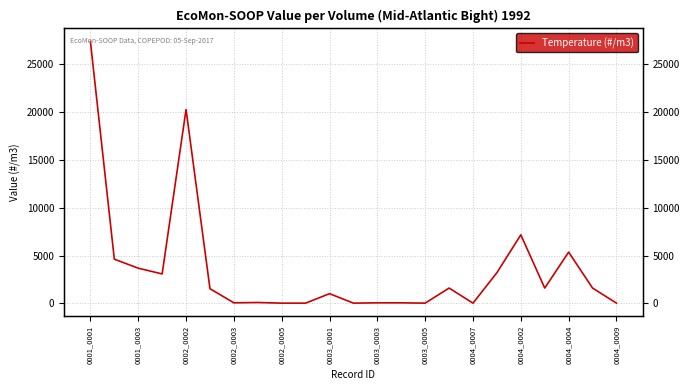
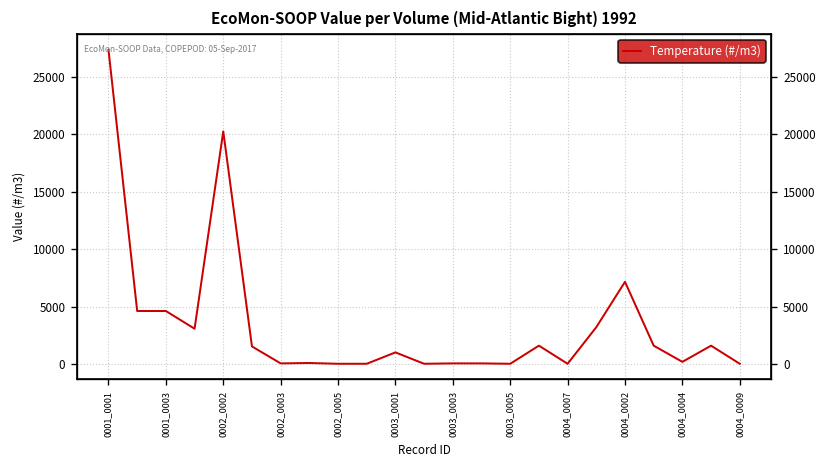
  {
-   "0001_0003": 4000,
+   "0001_0003": 5000,
    "0002_0002": 20000,
    "0002_0003": 0,
    "0002_0005": 0,
    "0003_0001": 1000,
    "0003_0003": 0,
    "0003_0005": 0,
    "0004_0007": 0,
    "0004_0002": 7000,
-   "0004_0004": 5000,
+   "0004_0004": 0,
    "0004_0009": 0
  }
